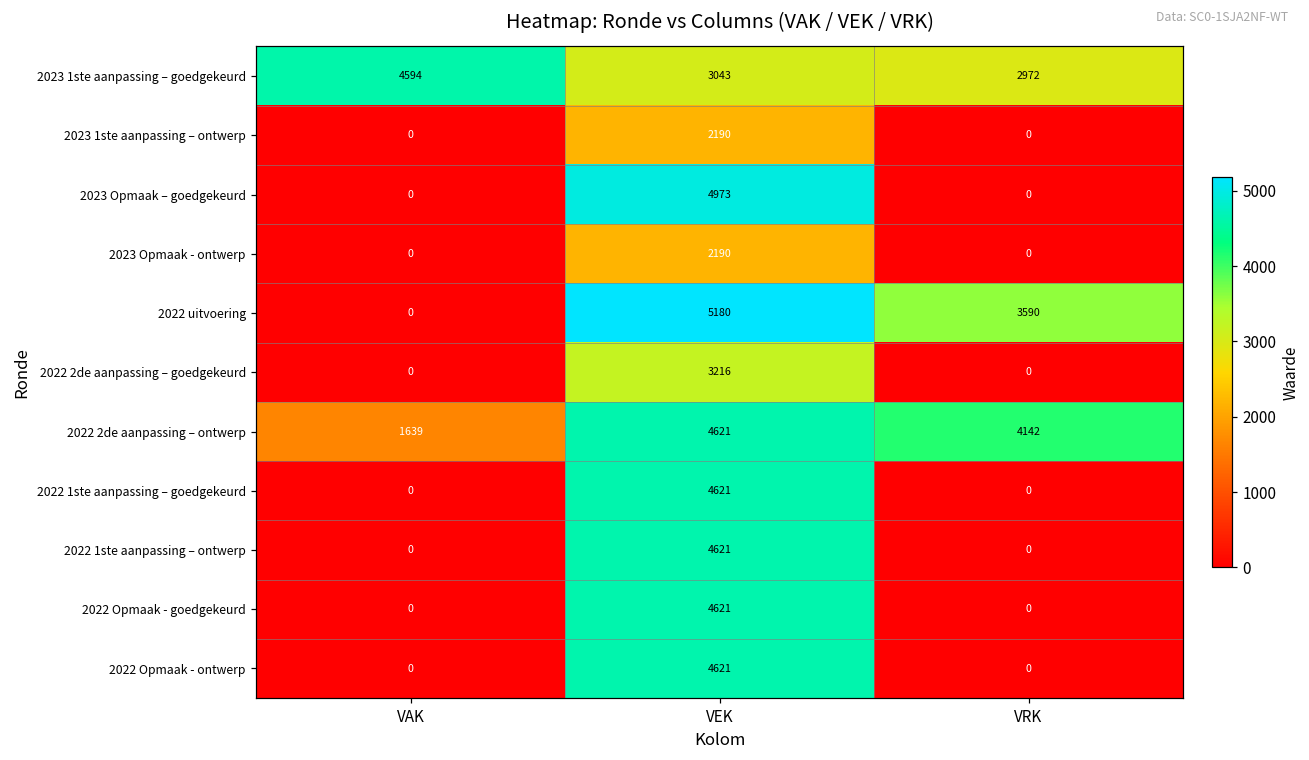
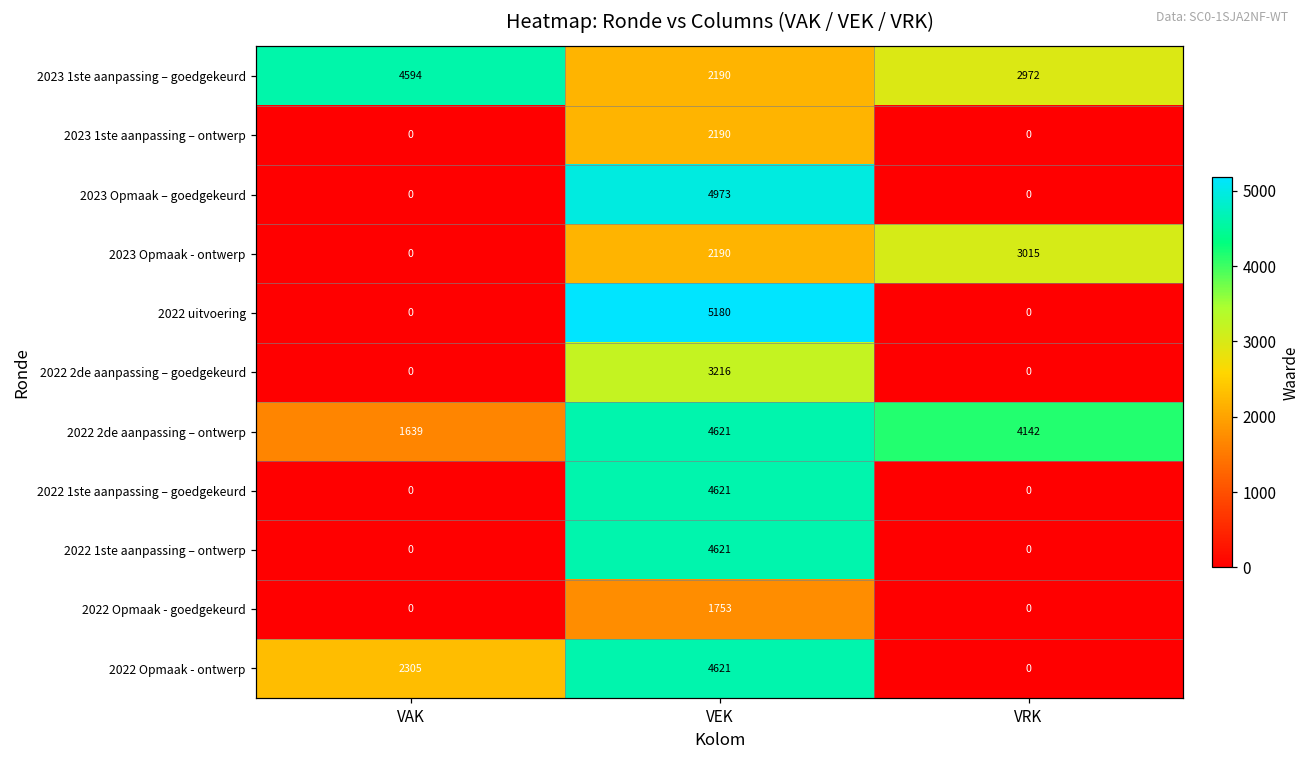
  {
    "2023 1ste aanpassing – goedgekeurd": {
      "VAK": 4594,
-     "VEK": 3043,
+     "VEK": 2190,
      "VRK": 2972
    },
    "2023 1ste aanpassing – ontwerp": {
      "VAK": 0,
      "VEK": 2190,
      "VRK": 0
    },
    "2023 Opmaak – goedgekeurd": {
      "VAK": 0,
      "VEK": 4973,
      "VRK": 0
    },
    "2023 Opmaak - ontwerp": {
      "VAK": 0,
      "VEK": 2190,
-     "VRK": 0
+     "VRK": 3015
    },
    "2022 uitvoering": {
      "VAK": 0,
      "VEK": 5180,
-     "VRK": 3590
+     "VRK": 0
    },
    "2022 2de aanpassing – goedgekeurd": {
      "VAK": 0,
      "VEK": 3216,
      "VRK": 0
    },
    "2022 2de aanpassing – ontwerp": {
      "VAK": 1639,
      "VEK": 4621,
      "VRK": 4142
    },
    "2022 1ste aanpassing – goedgekeurd": {
      "VAK": 0,
      "VEK": 4621,
      "VRK": 0
    },
    "2022 1ste aanpassing – ontwerp": {
      "VAK": 0,
      "VEK": 4621,
      "VRK": 0
    },
    "2022 Opmaak - goedgekeurd": {
      "VAK": 0,
-     "VEK": 4621,
+     "VEK": 1753,
      "VRK": 0
    },
    "2022 Opmaak - ontwerp": {
-     "VAK": 0,
+     "VAK": 2305,
      "VEK": 4621,
      "VRK": 0
    }
  }
